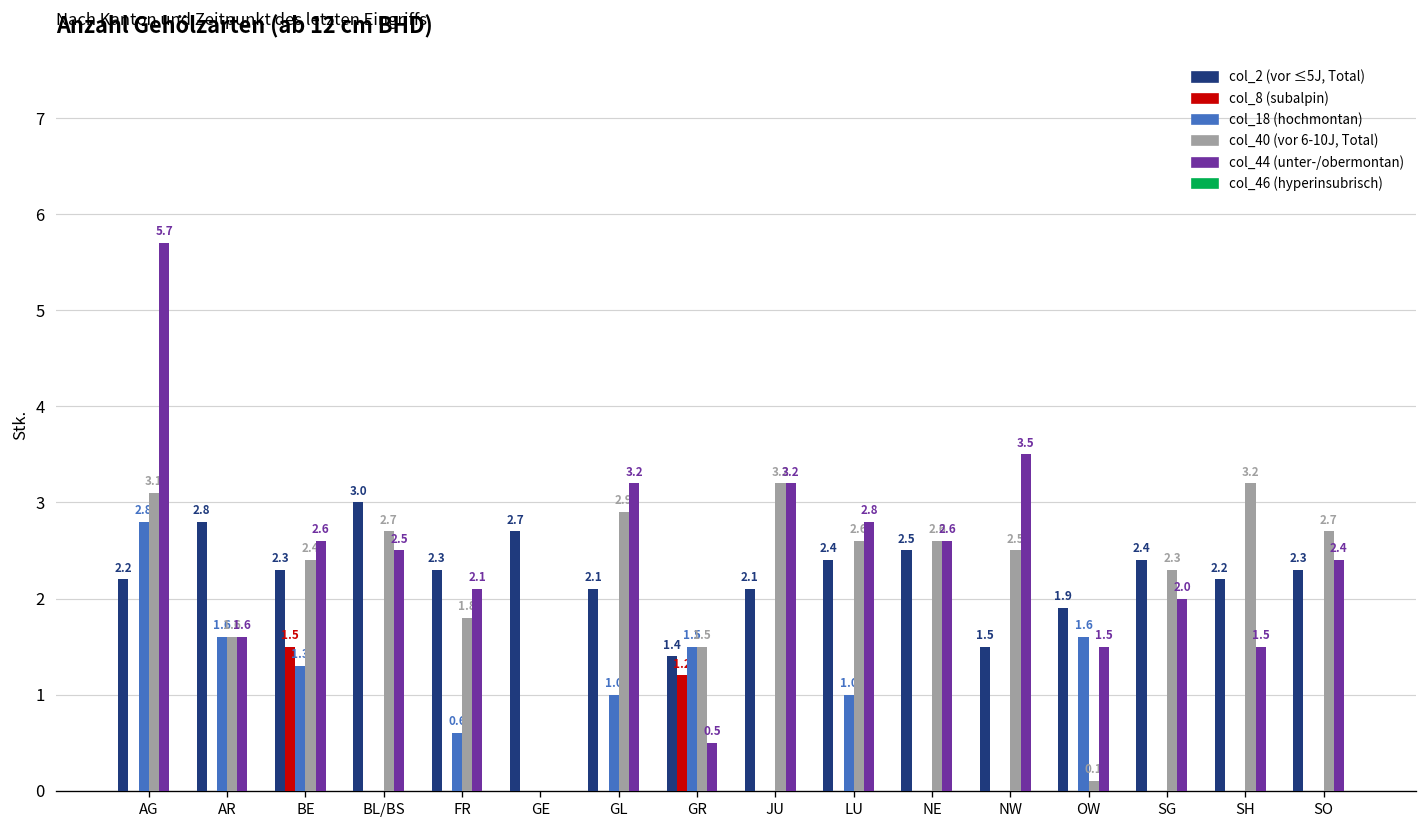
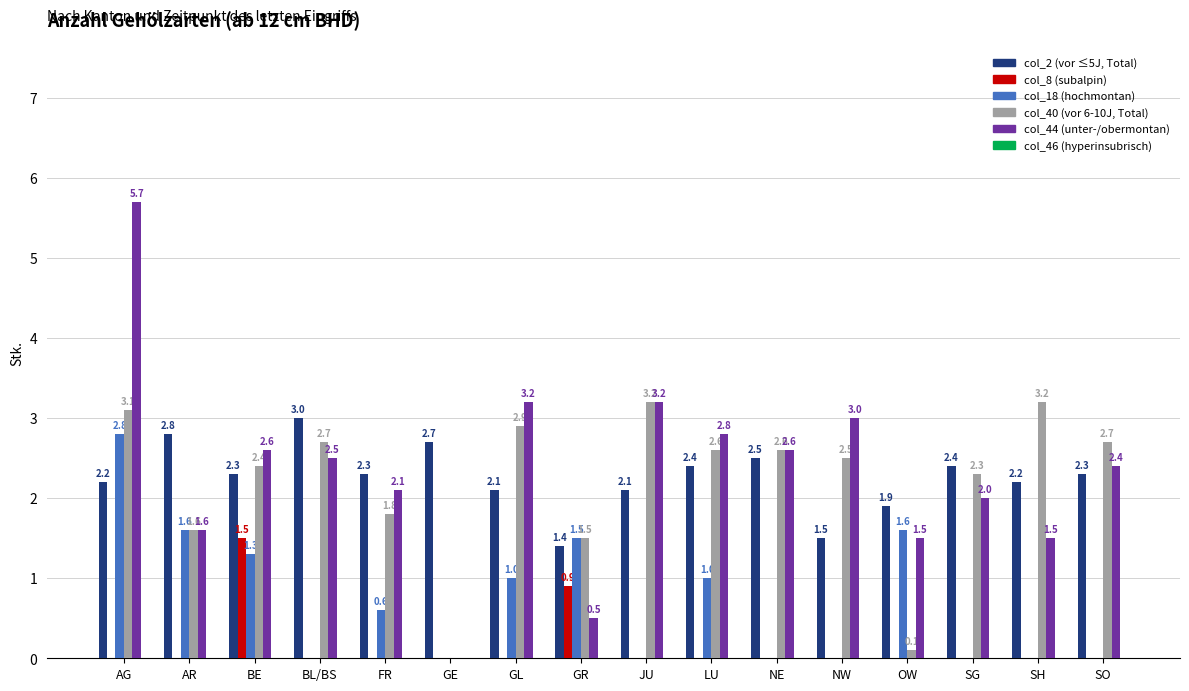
  {
    "col_2 (vor ≤5J, Total)": {
      "AG": 2.2,
      "AR": 2.8,
      "BE": 2.3,
      "BL/BS": 3.0,
      "FR": 2.3,
      "GE": 2.7,
      "GL": 2.1,
      "GR": 1.4,
      "JU": 2.1,
      "LU": 2.4,
      "NE": 2.5,
      "NW": 1.5,
      "OW": 1.9,
      "SG": 2.4,
      "SH": 2.2,
      "SO": 2.3
    },
    "col_8 (subalpin)": {
      "BE": 1.5,
-     "GR": 1.2
+     "GR": 0.9
    },
    "col_18 (hochmontan)": {
      "AG": 2.8,
      "BE": 1.3,
      "FR": 0.6,
      "GL": 1.0,
      "LU": 1.0,
      "OW": 1.6
    },
    "col_40 (vor 6-10J, Total)": {
      "AG": 3.1,
      "BE": 2.4,
      "BL/BS": 2.7,
      "FR": 1.8,
      "GL": 2.9,
      "LU": 2.6,
      "NW": 2.5,
      "OW": 0.1,
      "SG": 2.3,
      "SH": 3.2,
      "SO": 2.7
    },
    "col_44 (unter-/obermontan)": {
      "AG": 5.7,
      "BE": 2.6,
      "BL/BS": 2.5,
      "FR": 2.1,
      "GL": 3.2,
      "GR": 0.5,
      "LU": 2.8,
-     "NW": 3.5,
+     "NW": 3.0,
      "OW": 1.5,
      "SG": 2.0,
      "SH": 1.5,
      "SO": 2.4
    },
    "col_46 (hyperinsubrisch)": {
      "AG": 0.0,
      "AR": 0.0,
      "BE": 0.0,
      "BL/BS": 0.0,
      "FR": 0.0,
      "GE": 0.0,
      "GL": 0.0,
      "GR": 0.0,
      "JU": 0.0,
      "LU": 0.0,
      "NE": 0.0,
      "NW": 0.0,
      "OW": 0.0,
      "SG": 0.0,
      "SH": 0.0,
      "SO": 0.0
    }
  }
